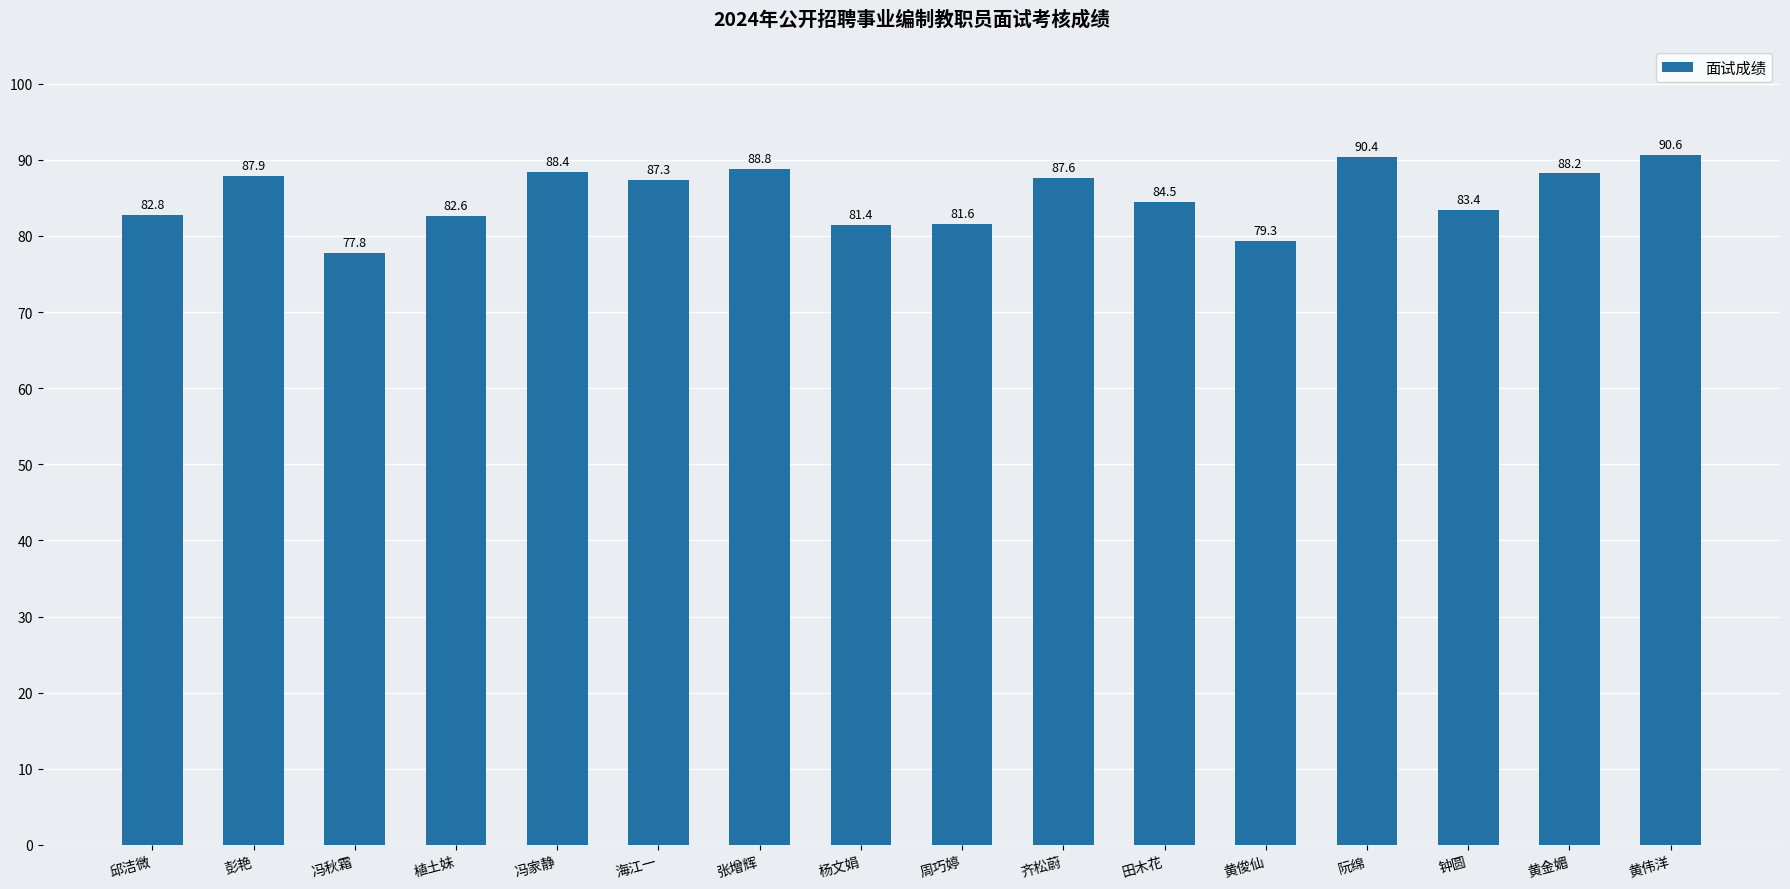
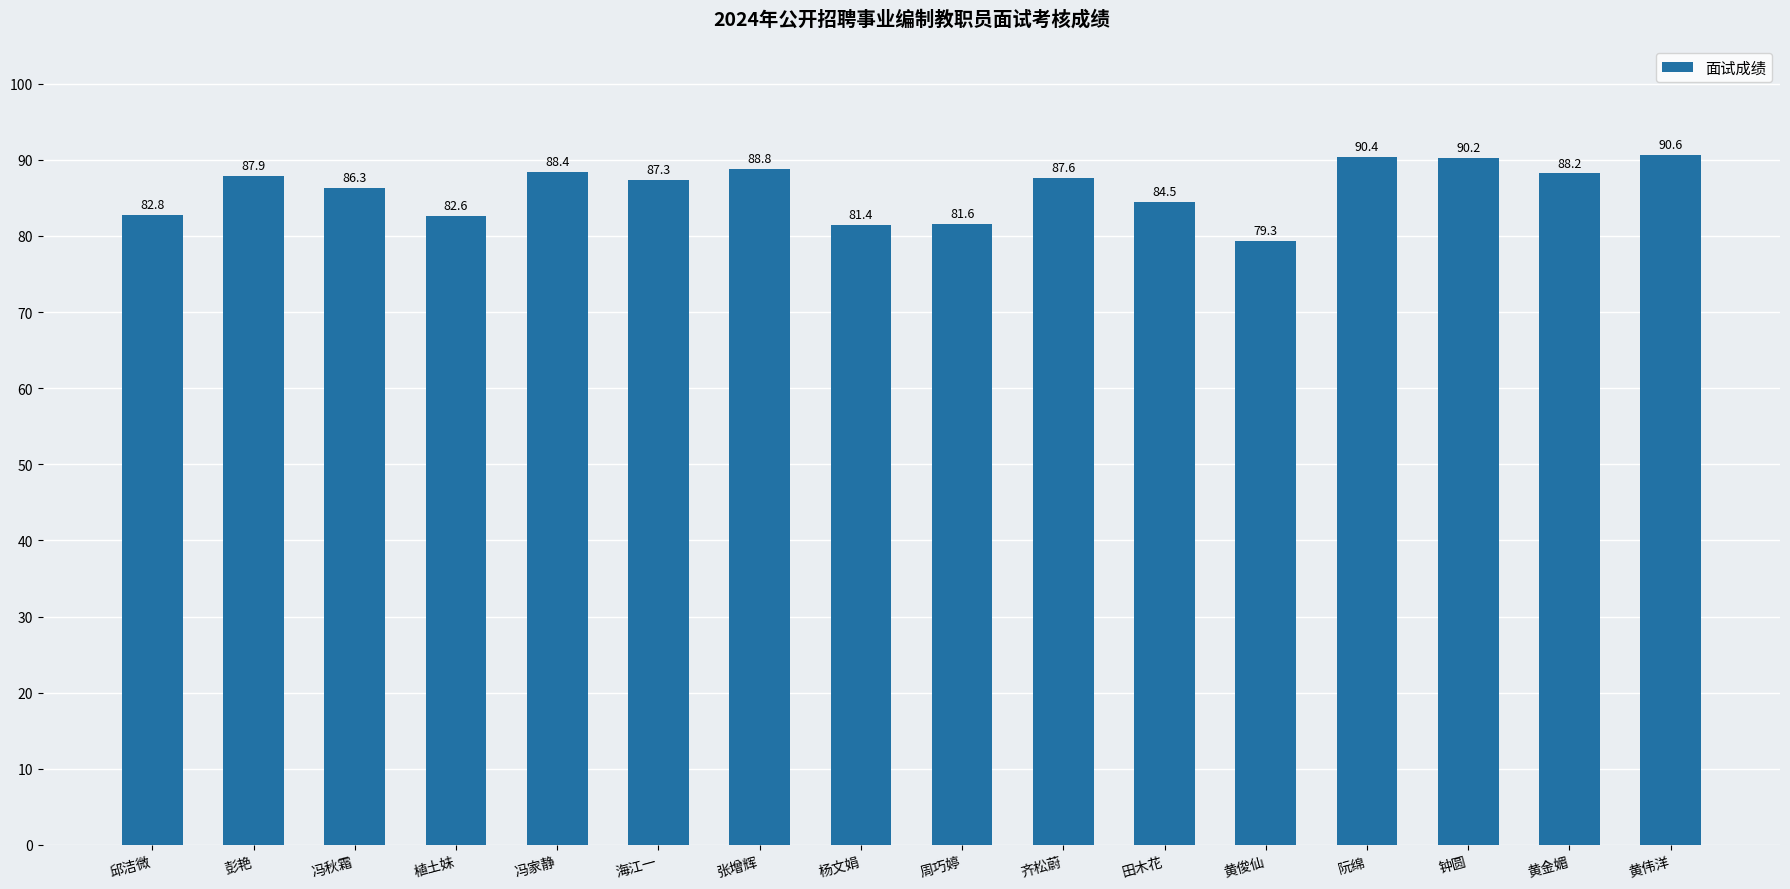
  {
    "邱洁微": 82.8,
    "彭艳": 87.9,
-   "冯秋霜": 77.8,
+   "冯秋霜": 86.3,
    "植土妹": 82.6,
    "冯家静": 88.4,
    "海江一": 87.3,
    "张增辉": 88.8,
    "杨文娟": 81.4,
    "周巧婷": 81.6,
    "齐松蔚": 87.6,
    "田木花": 84.5,
    "黄俊仙": 79.3,
    "阮绵": 90.4,
-   "钟圆": 83.4,
+   "钟圆": 90.2,
    "黄金媚": 88.2,
    "黄伟洋": 90.6
  }
